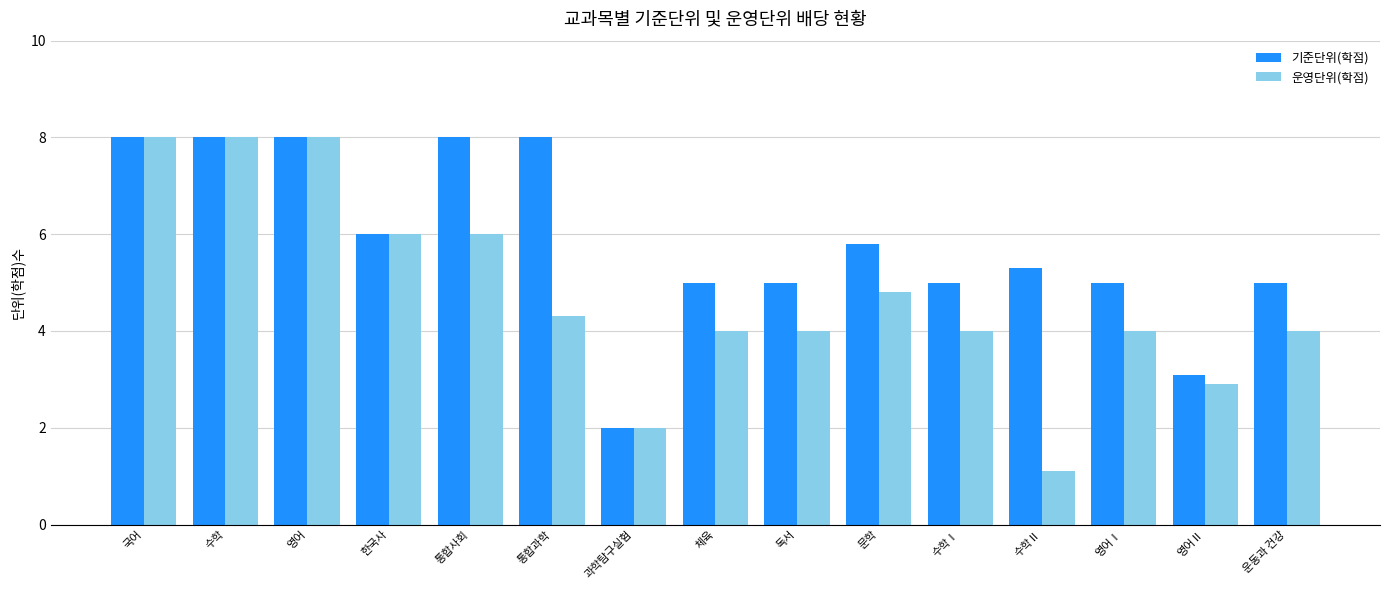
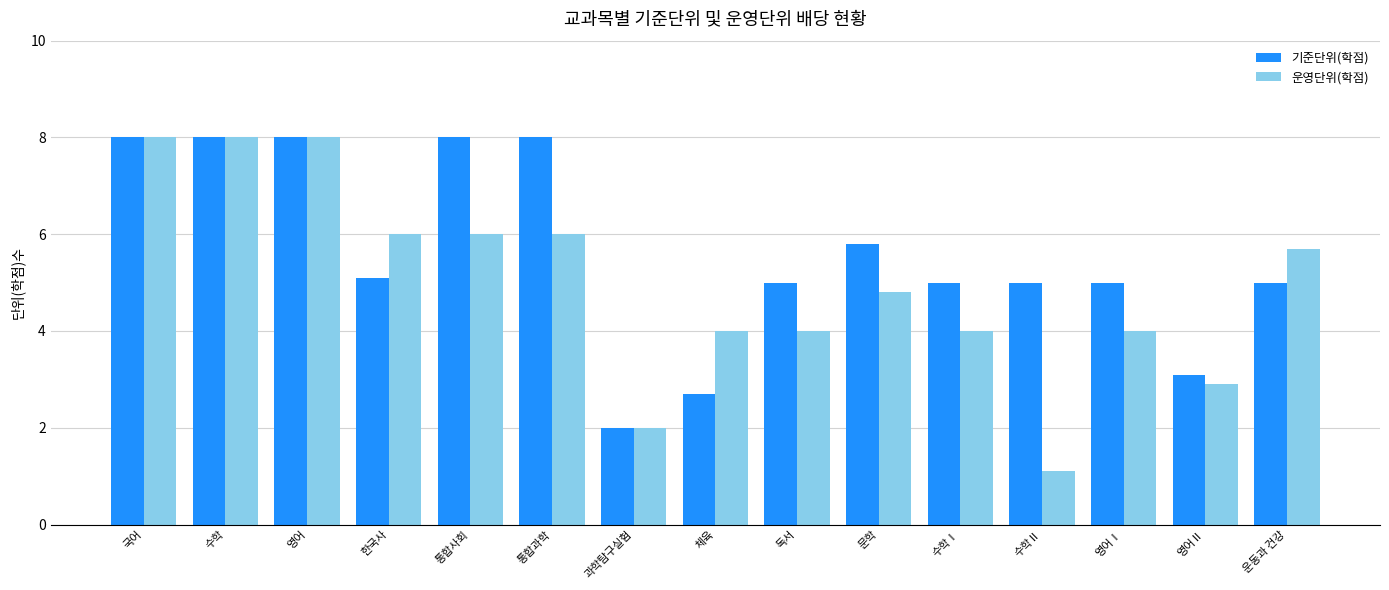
  {
    "기준단위(학점)": {
      "국어": 8.0,
      "수학": 8.0,
      "영어": 8.0,
-     "한국사": 6.0,
+     "한국사": 5.1,
      "통합사회": 8.0,
      "통합과학": 8.0,
      "과학탐구실험": 2.0,
-     "체육": 5.0,
+     "체육": 2.7,
      "독서": 5.0,
      "문학": 5.8,
      "수학Ⅰ": 5.0,
-     "수학Ⅱ": 5.3,
+     "수학Ⅱ": 5.0,
      "영어Ⅰ": 5.0,
      "영어Ⅱ": 3.1,
      "운동과 건강": 5.0
    },
    "운영단위(학점)": {
      "국어": 8.0,
      "수학": 8.0,
      "영어": 8.0,
      "한국사": 6.0,
      "통합사회": 6.0,
-     "통합과학": 4.3,
+     "통합과학": 6.0,
      "과학탐구실험": 2.0,
      "체육": 4.0,
      "독서": 4.0,
      "문학": 4.8,
      "수학Ⅰ": 4.0,
      "수학Ⅱ": 1.1,
      "영어Ⅰ": 4.0,
      "영어Ⅱ": 2.9,
-     "운동과 건강": 4.0
+     "운동과 건강": 5.7
    }
  }
